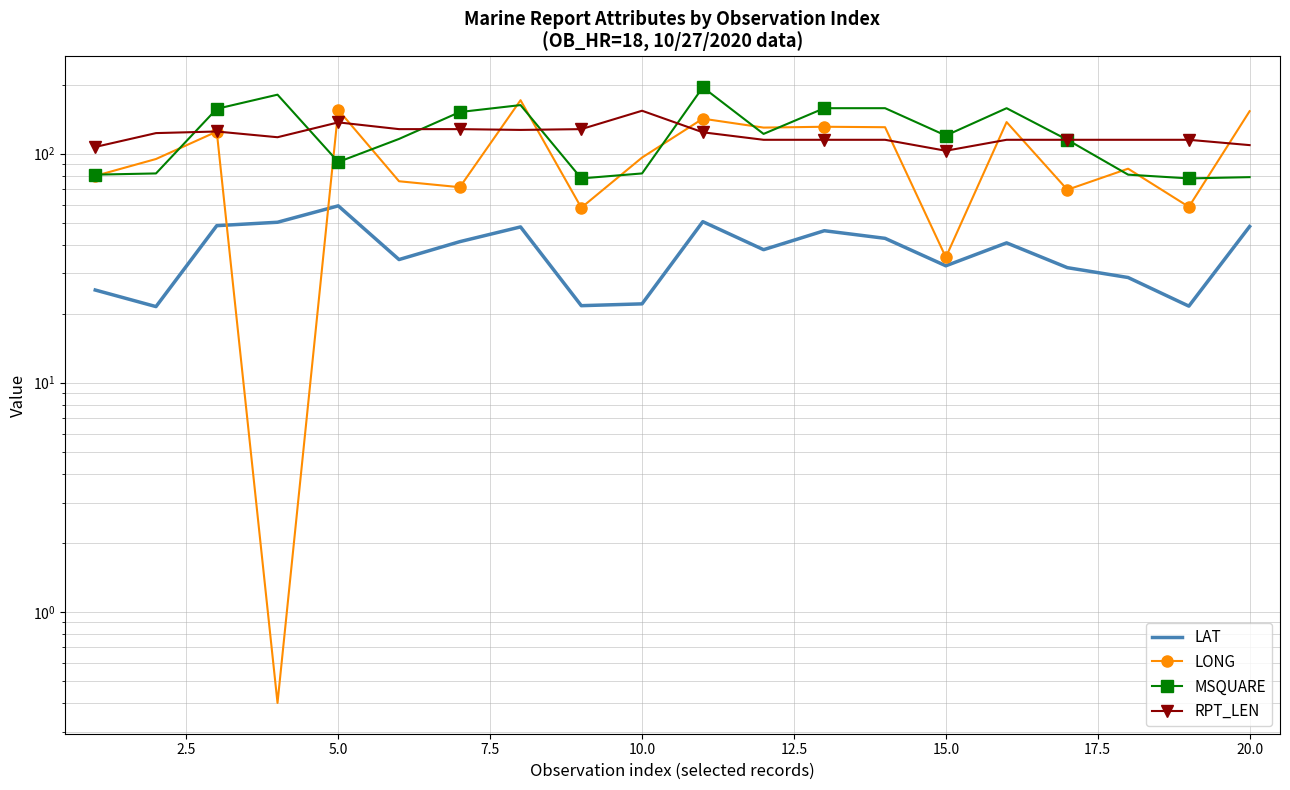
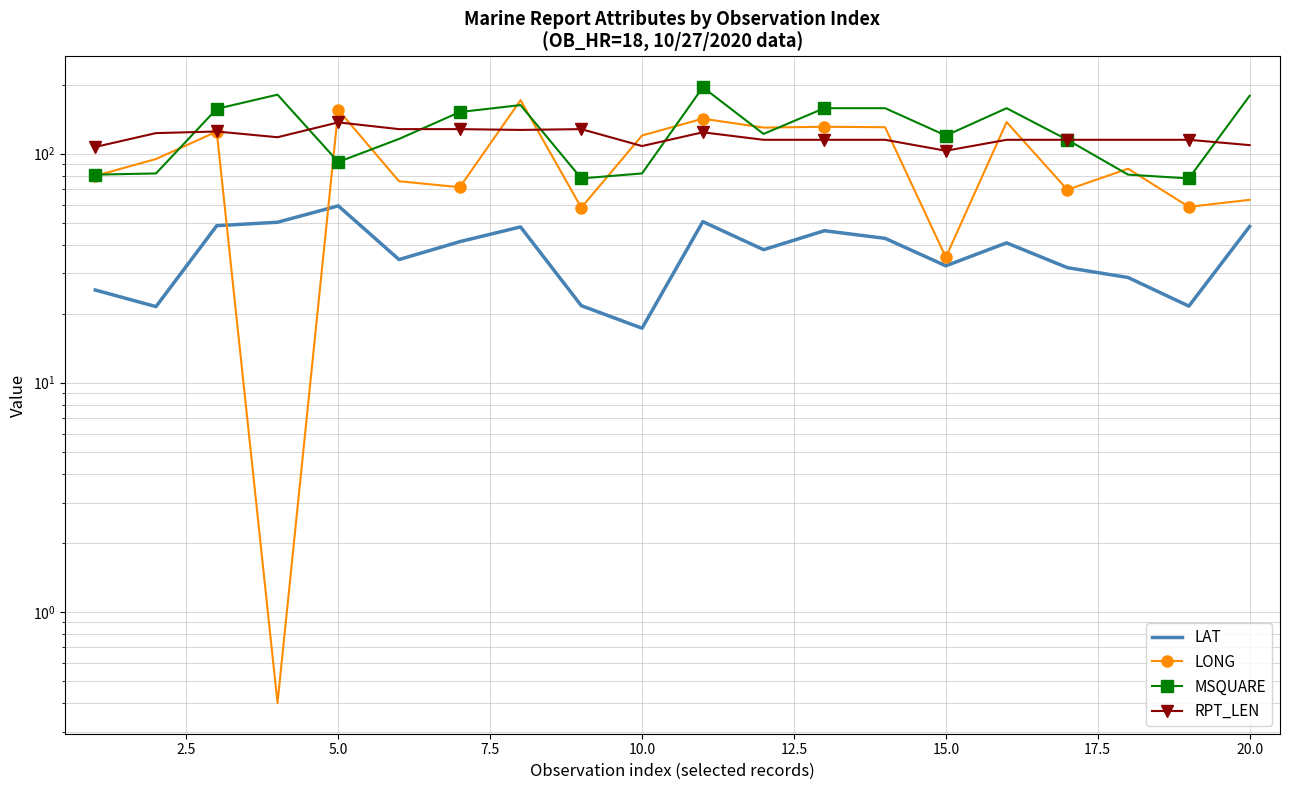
  {
    "LAT": {
      "5.0": 59,
-     "10.0": 22,
+     "10.0": 17,
      "15.0": 32,
      "20.0": 48
    },
    "LONG": {
      "5.0": 160,
-     "10.0": 96,
+     "10.0": 120,
      "15.0": 35,
-     "20.0": 150
+     "20.0": 63
    },
    "MSQUARE": {
      "5.0": 92,
      "10.0": 82,
      "15.0": 120,
-     "20.0": 79
+     "20.0": 180
    },
    "RPT_LEN": {
      "5.0": 140,
-     "10.0": 150,
+     "10.0": 110,
      "15.0": 100,
      "20.0": 110
    }
  }
